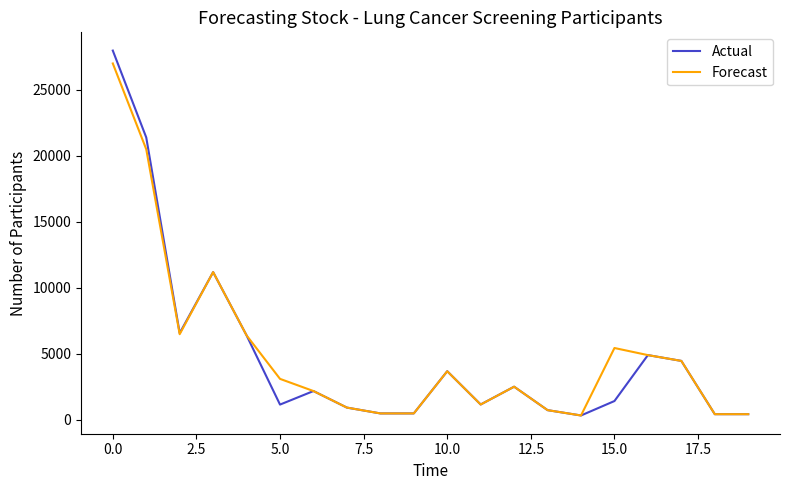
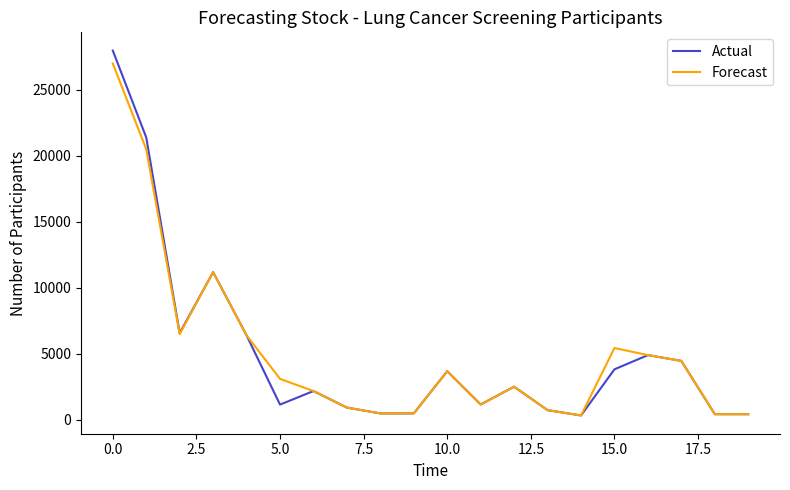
  {
    "Actual": {
      "0.0": 28000,
      "5.0": 1200,
-     "15.0": 1400
+     "15.0": 3800
    },
    "Forecast": {
      "0.0": 27000,
      "5.0": 3100,
      "15.0": 5500
    }
  }
